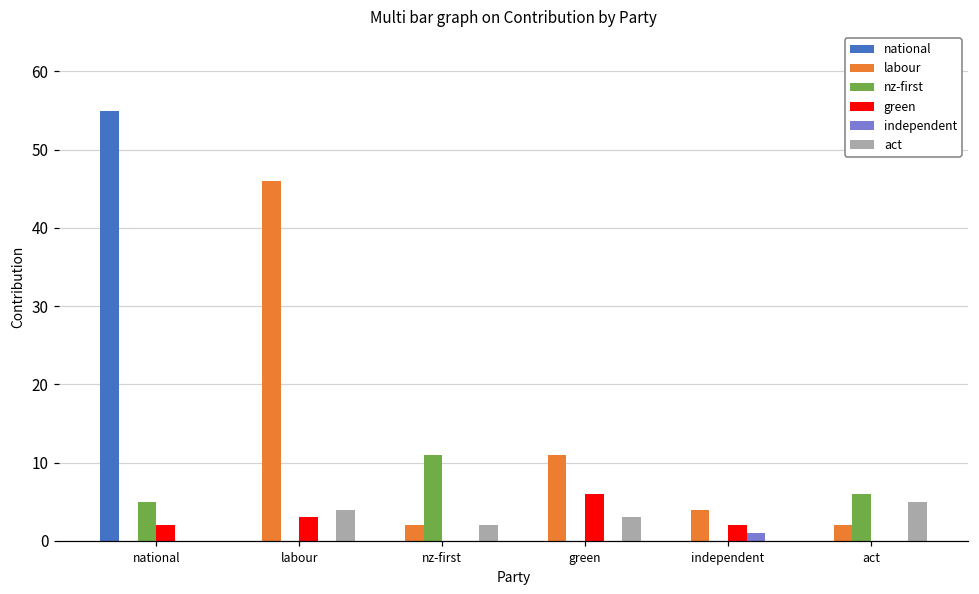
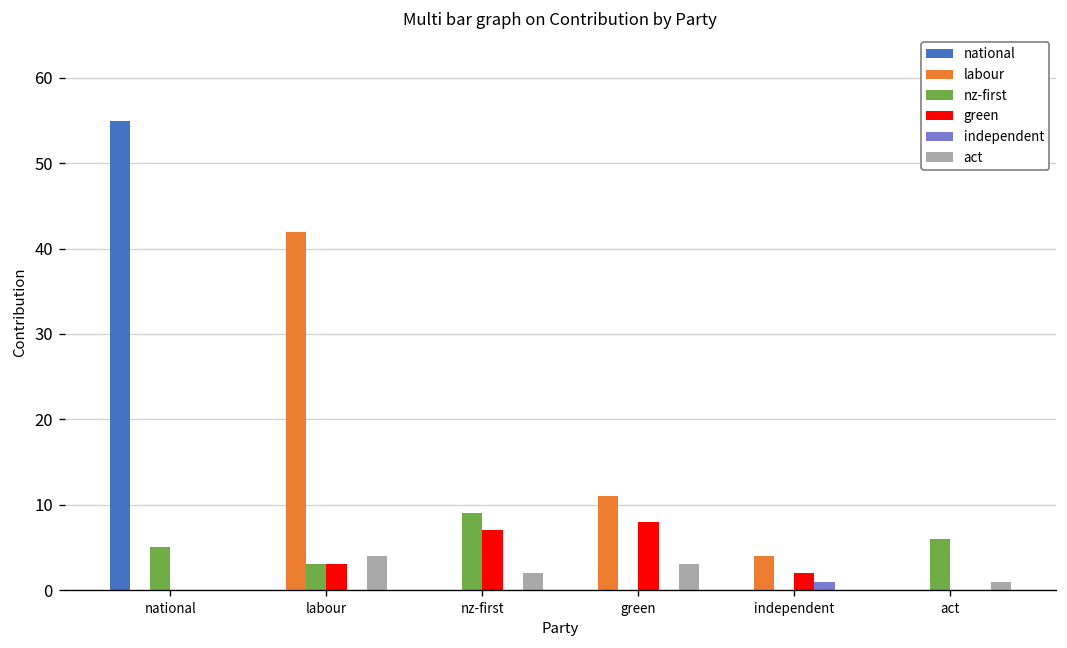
  {
    "labour": {
      "national": 0,
-     "labour": 46,
-     "nz-first": 2,
+     "labour": 42,
+     "nz-first": 0,
      "green": 11,
      "independent": 4,
-     "act": 2
+     "act": 0
    },
    "nz-first": {
      "national": 5,
-     "labour": 0,
-     "nz-first": 11,
+     "labour": 3,
+     "nz-first": 9,
      "green": 0,
      "independent": 0,
      "act": 6
    },
    "green": {
-     "national": 2,
+     "national": 0,
      "labour": 3,
-     "nz-first": 0,
-     "green": 6,
+     "nz-first": 7,
+     "green": 8,
      "independent": 2,
      "act": 0
    },
    "act": {
      "national": 0,
      "labour": 4,
      "nz-first": 2,
      "green": 3,
      "independent": 0,
-     "act": 5
+     "act": 1
    }
  }
